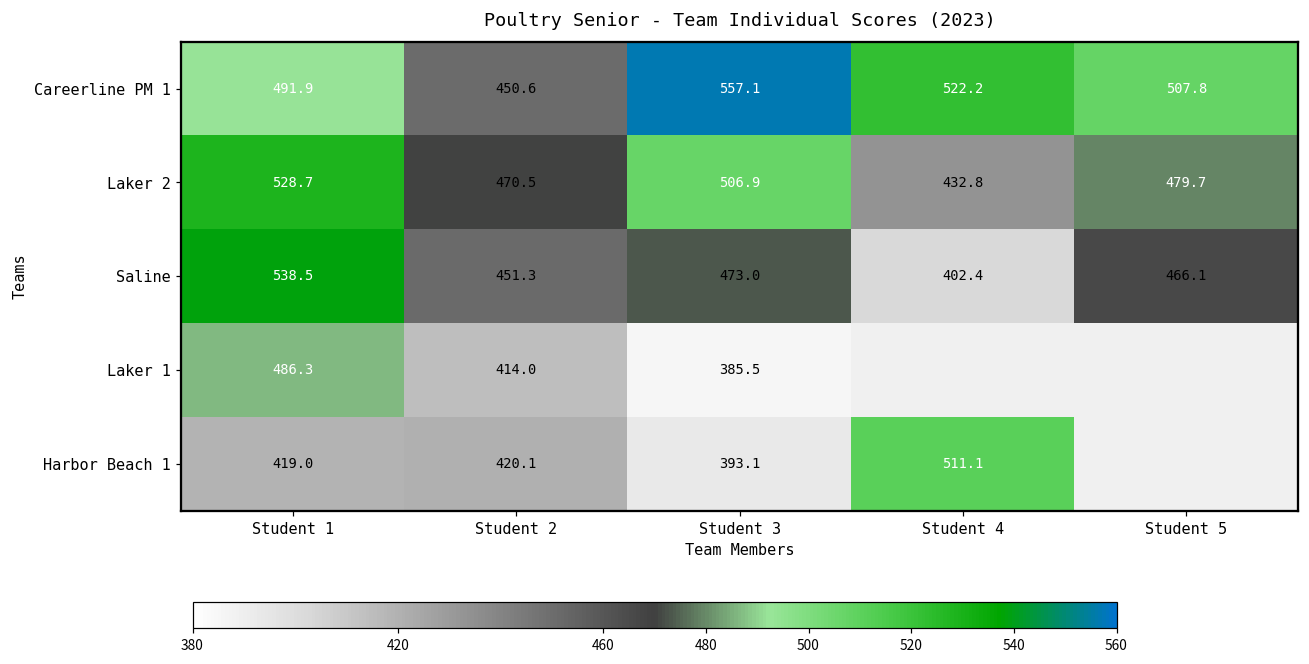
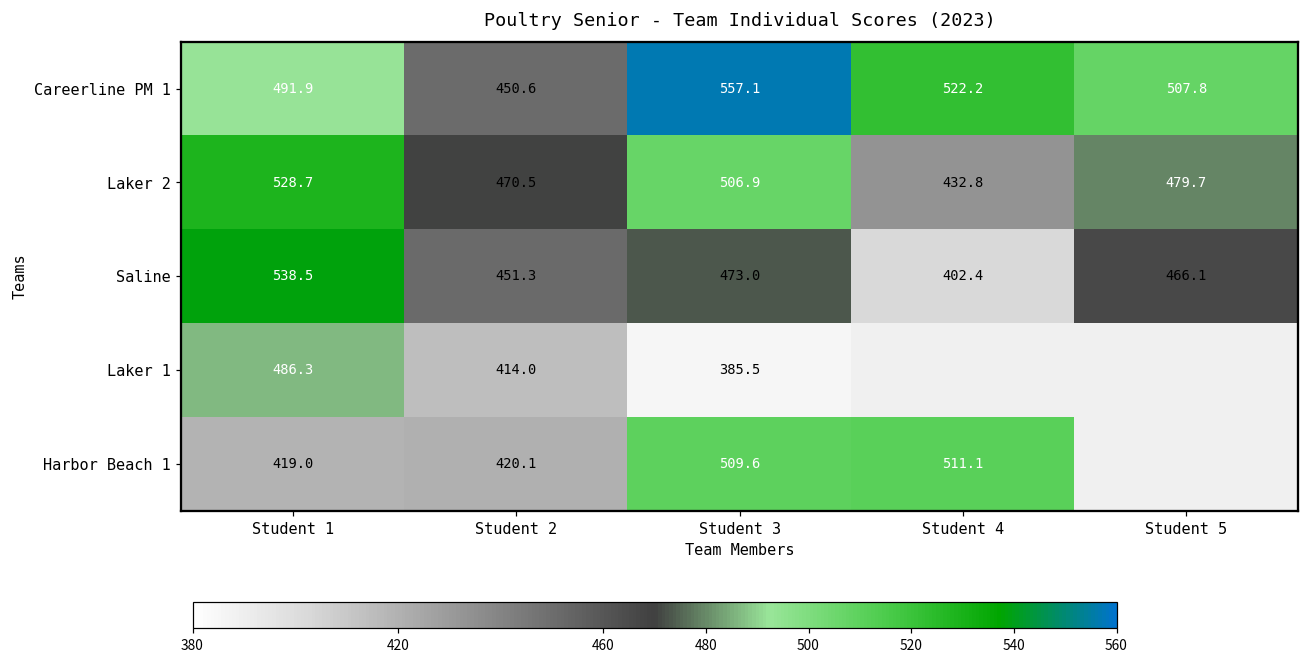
  {
    "Careerline PM 1": {
      "Student 1": 491.9,
      "Student 2": 450.6,
      "Student 3": 557.1,
      "Student 4": 522.2,
      "Student 5": 507.8
    },
    "Laker 2": {
      "Student 1": 528.7,
      "Student 2": 470.5,
      "Student 3": 506.9,
      "Student 4": 432.8,
      "Student 5": 479.7
    },
    "Saline": {
      "Student 1": 538.5,
      "Student 2": 451.3,
      "Student 3": 473.0,
      "Student 4": 402.4,
      "Student 5": 466.1
    },
    "Laker 1": {
      "Student 1": 486.3,
      "Student 2": 414.0,
      "Student 3": 385.5
    },
    "Harbor Beach 1": {
      "Student 1": 419.0,
      "Student 2": 420.1,
-     "Student 3": 393.1,
+     "Student 3": 509.6,
      "Student 4": 511.1
    }
  }
